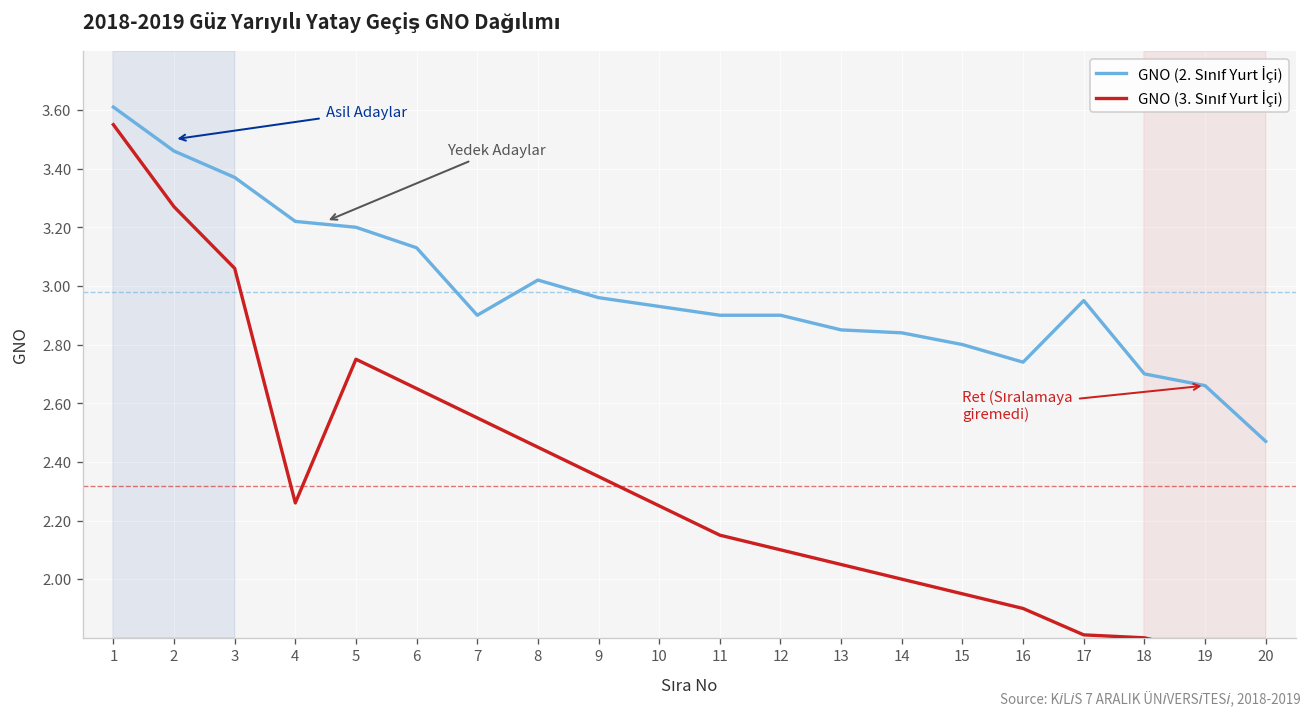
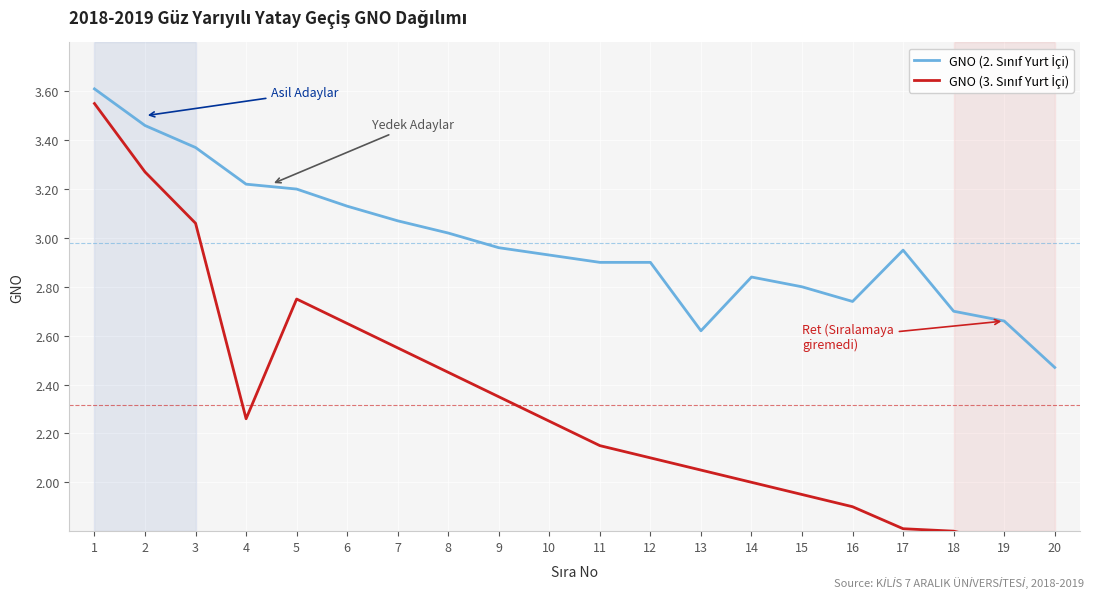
  {
    "GNO (2. Sınıf Yurt İçi)": {
      "1": 3.61,
      "2": 3.46,
      "3": 3.37,
      "4": 3.22,
      "5": 3.20,
      "6": 3.13,
-     "7": 2.90,
+     "7": 3.07,
      "8": 3.02,
      "9": 2.96,
      "10": 2.93,
      "11": 2.90,
      "12": 2.90,
-     "13": 2.85,
+     "13": 2.62,
      "14": 2.84,
      "15": 2.80,
      "16": 2.74,
      "17": 2.95,
      "18": 2.70,
      "19": 2.66,
      "20": 2.47
    },
    "GNO (3. Sınıf Yurt İçi)": {
      "1": 3.55,
      "2": 3.27,
      "3": 3.06,
      "4": 2.26,
      "5": 2.75,
      "6": 2.65,
      "7": 2.55,
      "8": 2.45,
      "9": 2.35,
      "10": 2.25,
      "11": 2.15,
      "12": 2.10,
      "13": 2.05,
      "14": 2.00,
      "15": 1.95,
      "16": 1.90,
      "17": 1.81,
      "18": 1.80
    }
  }
